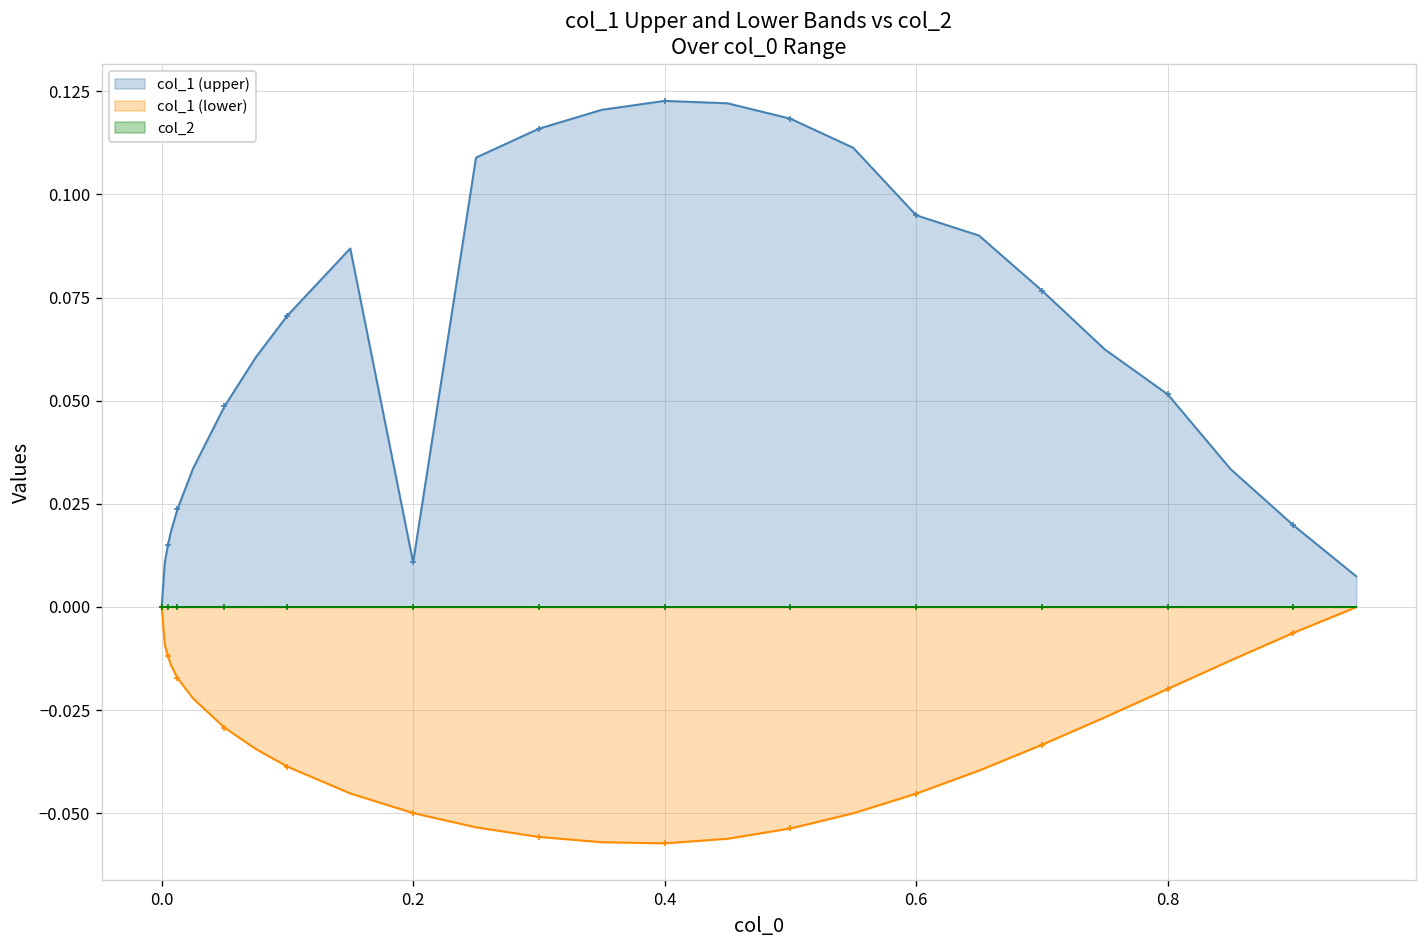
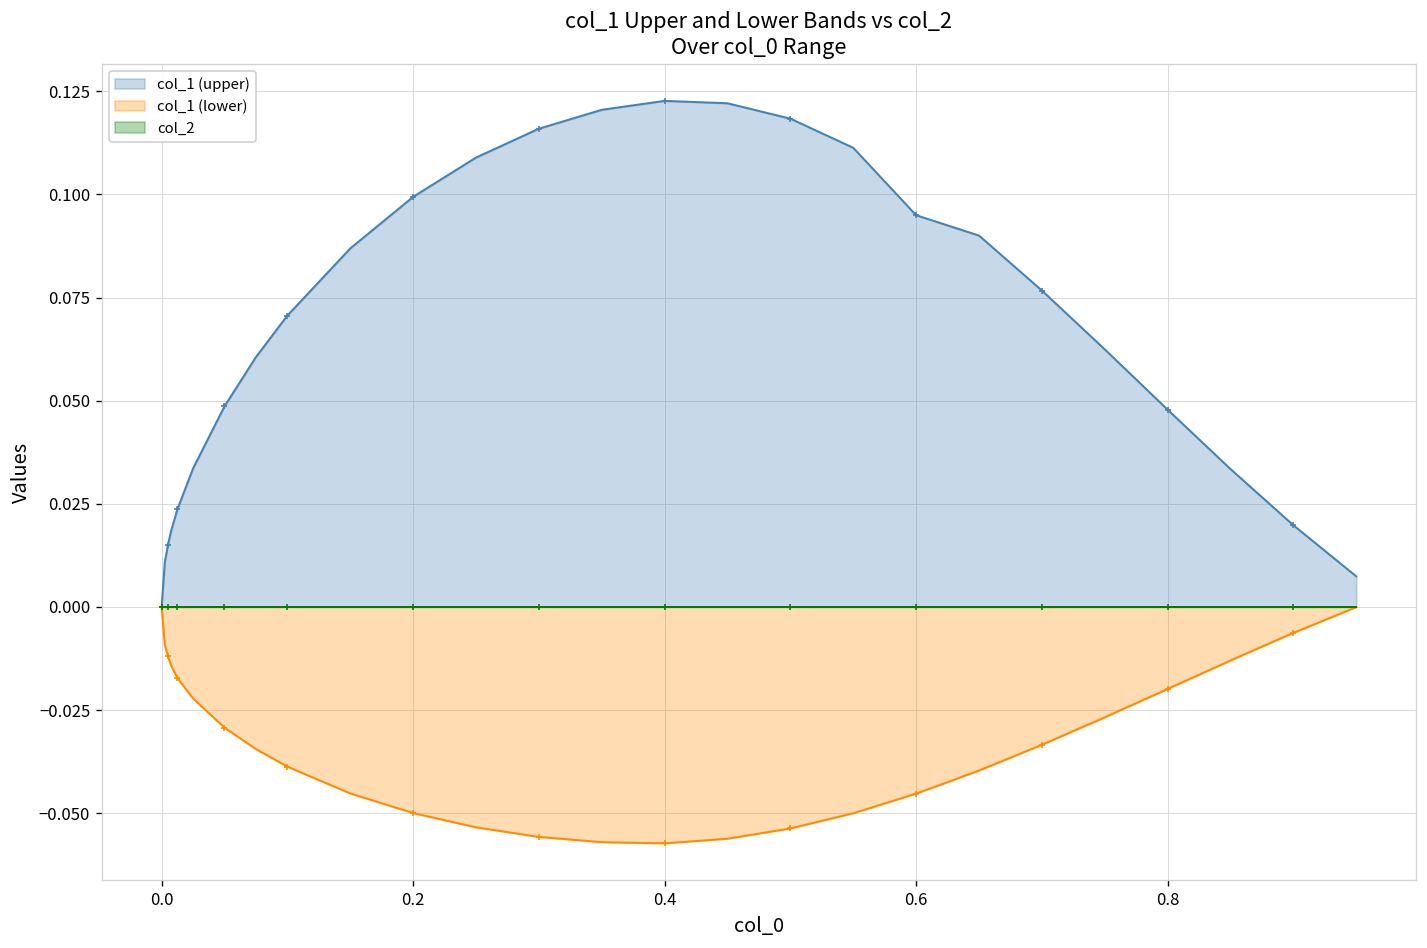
  {
    "col_1 (upper)": {
-     "0.2": 0.011,
+     "0.2": 0.099,
      "0.4": 0.123,
      "0.6": 0.095,
-     "0.8": 0.052
+     "0.8": 0.048
    },
    "col_2": {
      "0.2": 0.000,
      "0.4": 0.000,
      "0.6": 0.000,
      "0.8": 0.000
    }
  }
